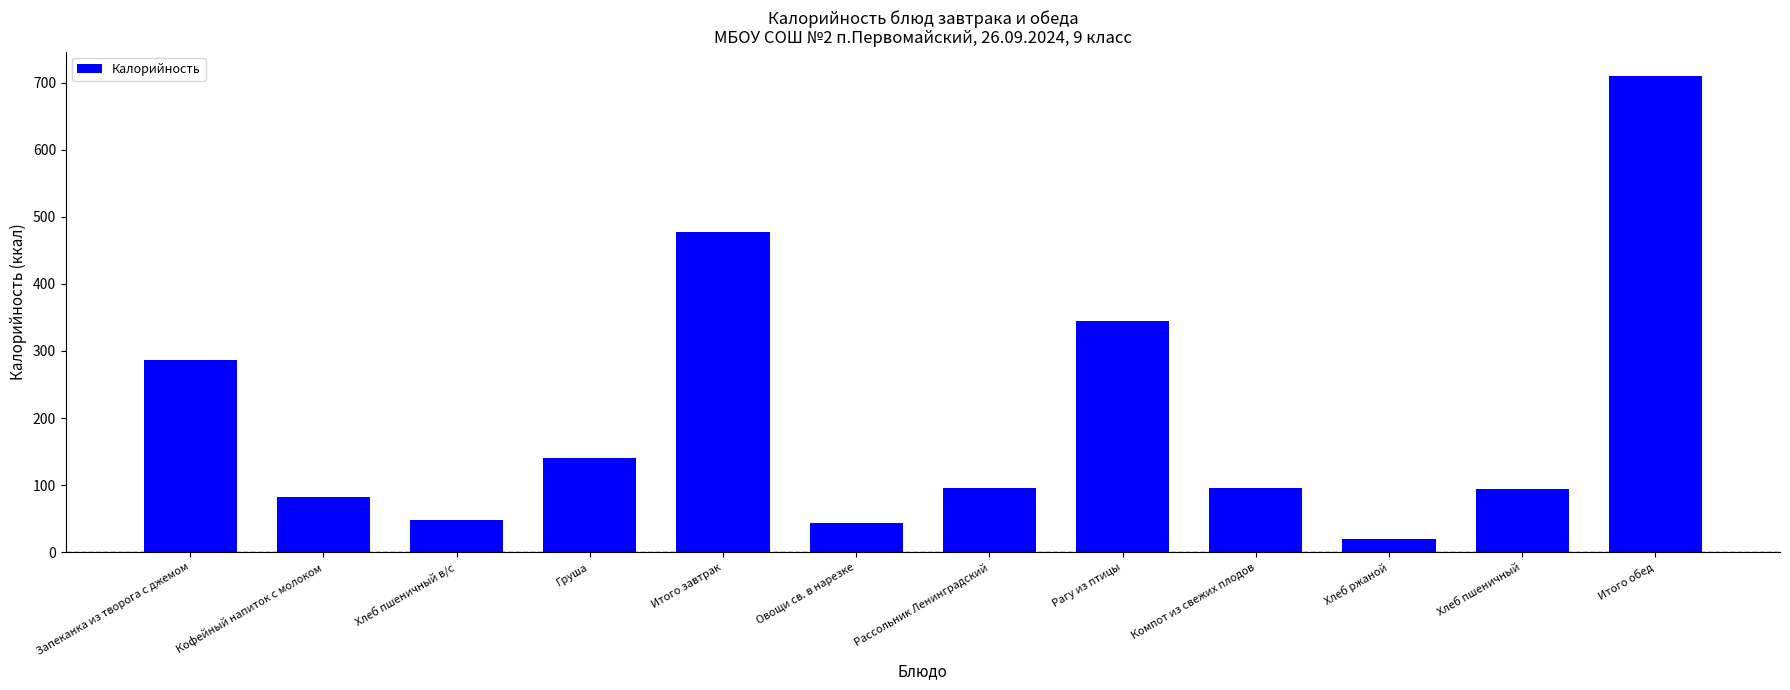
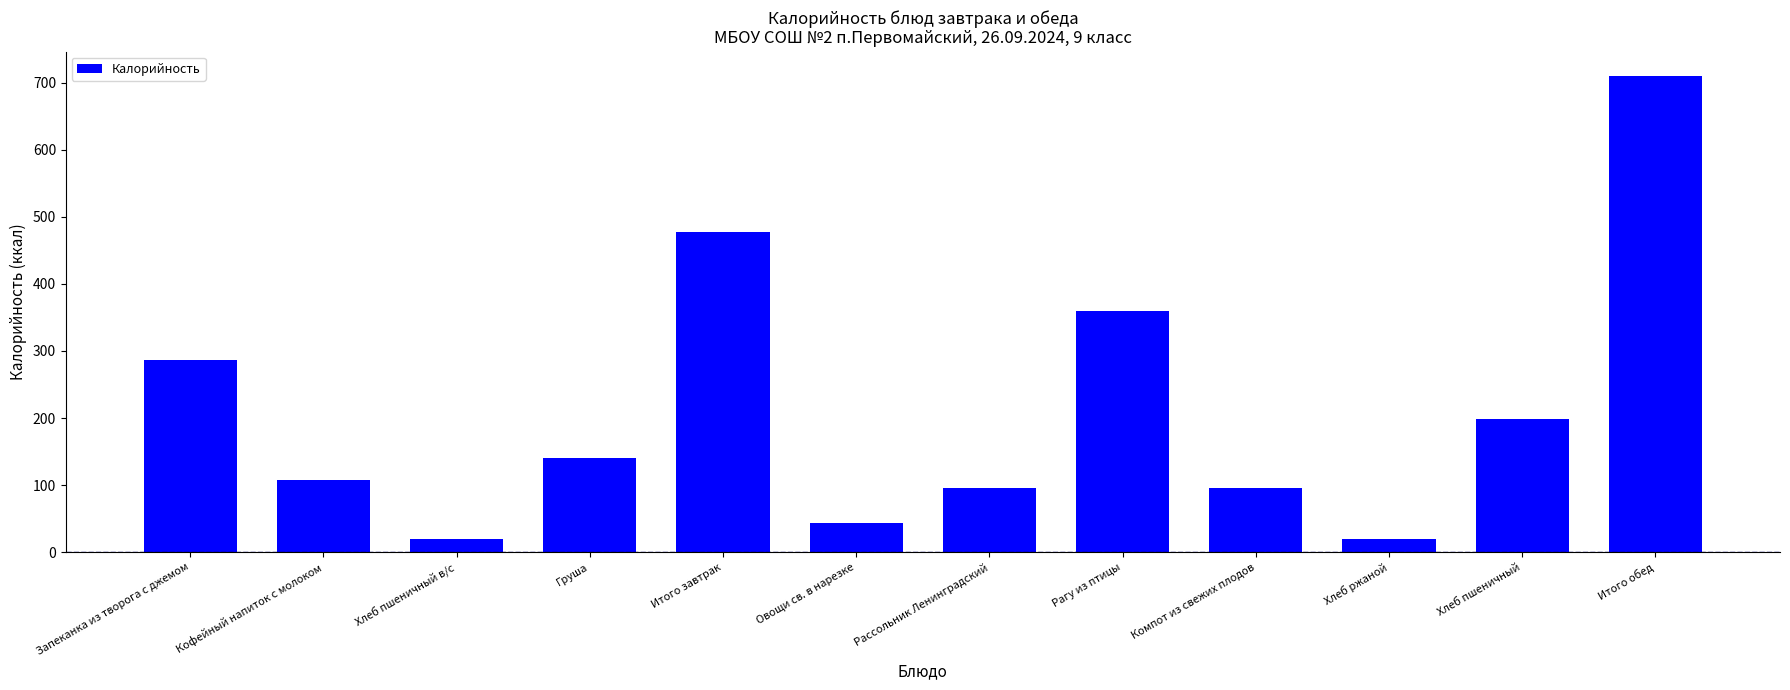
  {
    "Запеканка из творога с джемом": 290,
-   "Кофейный напиток с молоком": 80,
-   "Хлеб пшеничный в/с": 50,
+   "Кофейный напиток с молоком": 110,
+   "Хлеб пшеничный в/с": 20,
    "Груша": 140,
    "Итого завтрак": 480,
    "Овощи св. в нарезке": 40,
    "Рассольник Ленинградский": 100,
-   "Рагу из птицы": 340,
+   "Рагу из птицы": 360,
    "Компот из свежих плодов": 100,
    "Хлеб ржаной": 20,
-   "Хлеб пшеничный": 90,
+   "Хлеб пшеничный": 200,
    "Итого обед": 710
  }
